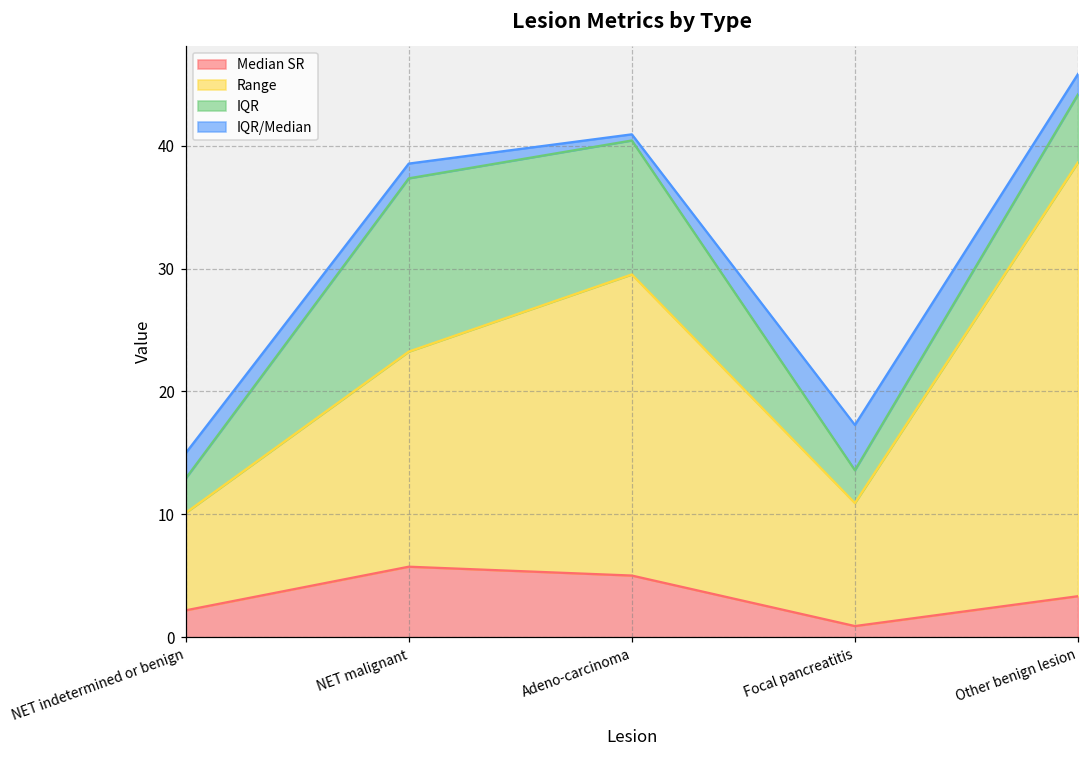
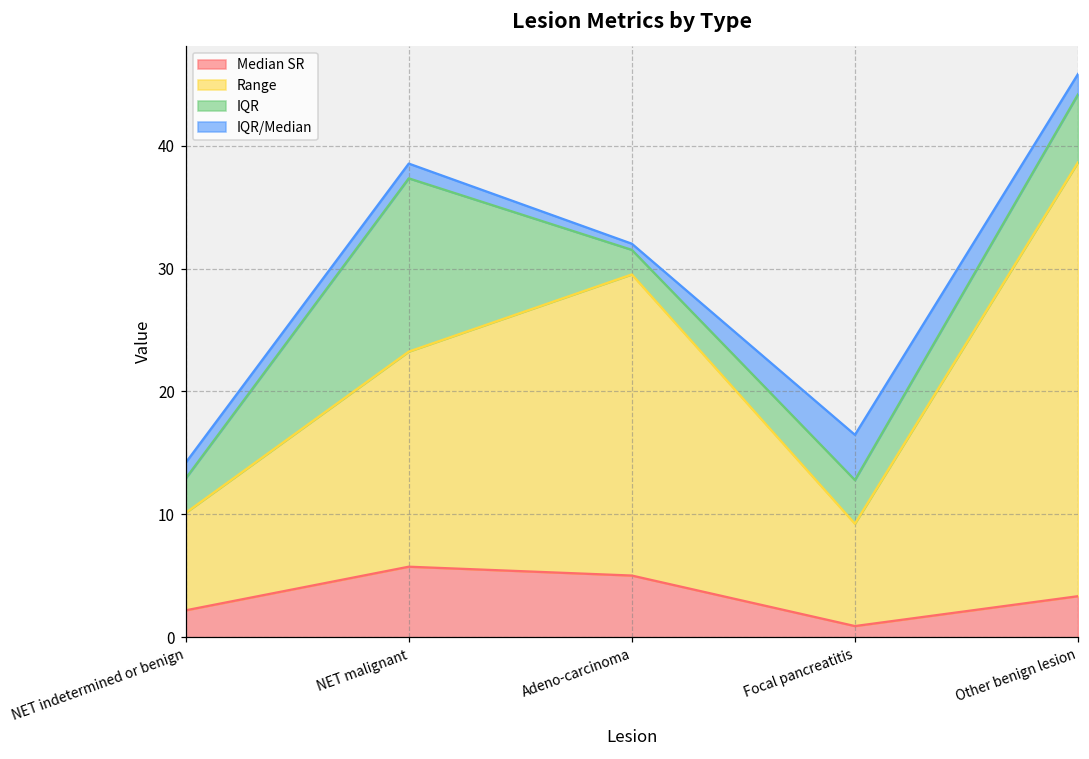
  {
    "Median SR": {
      "NET indetermined or benign": 2.2,
      "NET malignant": 5.7,
      "Adeno-carcinoma": 5.0,
      "Focal pancreatitis": 0.9,
      "Other benign lesion": 3.3
    },
    "Range": {
      "NET indetermined or benign": 7.9,
      "NET malignant": 17.5,
      "Adeno-carcinoma": 24.5,
-     "Focal pancreatitis": 10.0,
+     "Focal pancreatitis": 8.3,
      "Other benign lesion": 35.3
    },
    "IQR": {
      "NET indetermined or benign": 2.8,
      "NET malignant": 14.1,
-     "Adeno-carcinoma": 10.9,
-     "Focal pancreatitis": 2.7,
+     "Adeno-carcinoma": 2.0,
+     "Focal pancreatitis": 3.5,
      "Other benign lesion": 5.5
    },
    "IQR/Median": {
-     "NET indetermined or benign": 2.1,
+     "NET indetermined or benign": 1.3,
      "NET malignant": 1.2,
      "Adeno-carcinoma": 0.5,
      "Focal pancreatitis": 3.7,
      "Other benign lesion": 1.7
    }
  }
